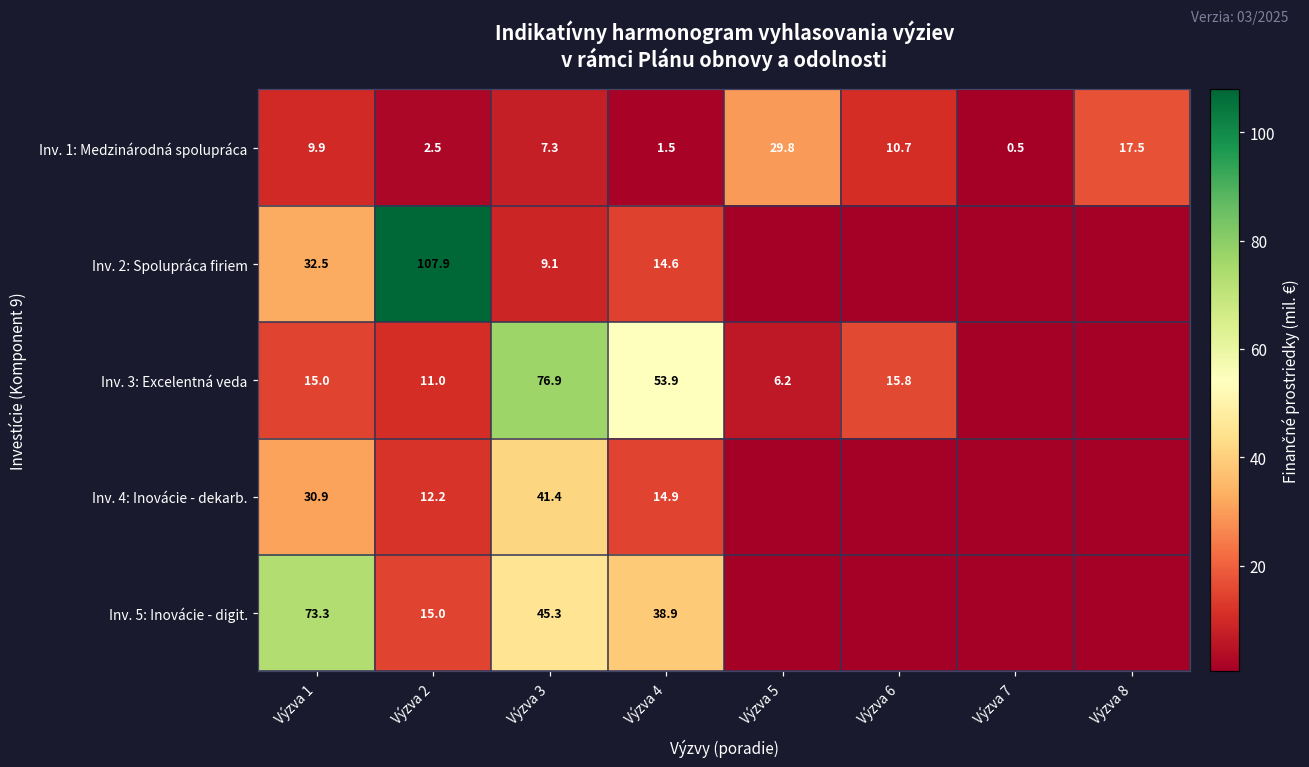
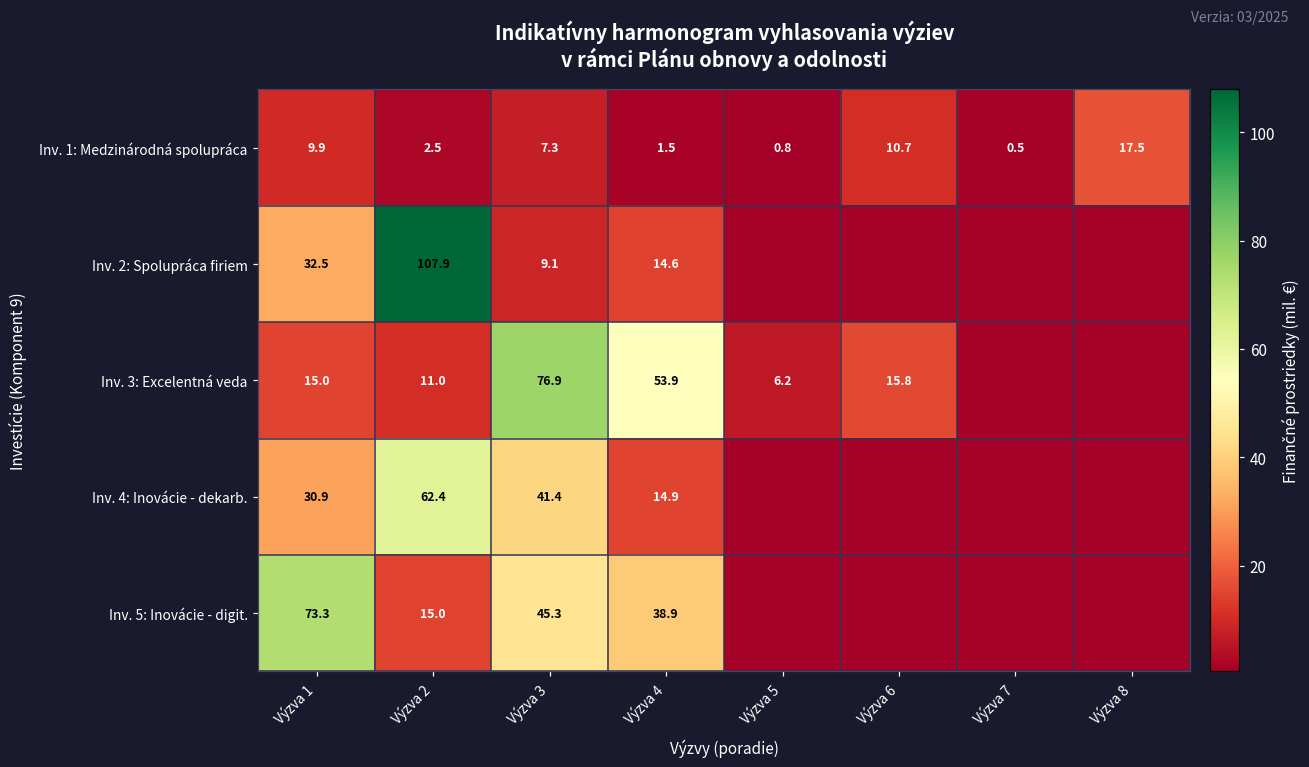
  {
    "Inv. 1: Medzinárodná spolupráca": {
      "Výzva 1": 9.9,
      "Výzva 2": 2.5,
      "Výzva 3": 7.3,
      "Výzva 4": 1.5,
-     "Výzva 5": 29.8,
+     "Výzva 5": 0.8,
      "Výzva 6": 10.7,
      "Výzva 7": 0.5,
      "Výzva 8": 17.5
    },
    "Inv. 2: Spolupráca firiem": {
      "Výzva 1": 32.5,
      "Výzva 2": 107.9,
      "Výzva 3": 9.1,
      "Výzva 4": 14.6
    },
    "Inv. 3: Excelentná veda": {
      "Výzva 1": 15.0,
      "Výzva 2": 11.0,
      "Výzva 3": 76.9,
      "Výzva 4": 53.9,
      "Výzva 5": 6.2,
      "Výzva 6": 15.8
    },
    "Inv. 4: Inovácie - dekarb.": {
      "Výzva 1": 30.9,
-     "Výzva 2": 12.2,
+     "Výzva 2": 62.4,
      "Výzva 3": 41.4,
      "Výzva 4": 14.9
    },
    "Inv. 5: Inovácie - digit.": {
      "Výzva 1": 73.3,
      "Výzva 2": 15.0,
      "Výzva 3": 45.3,
      "Výzva 4": 38.9
    }
  }
